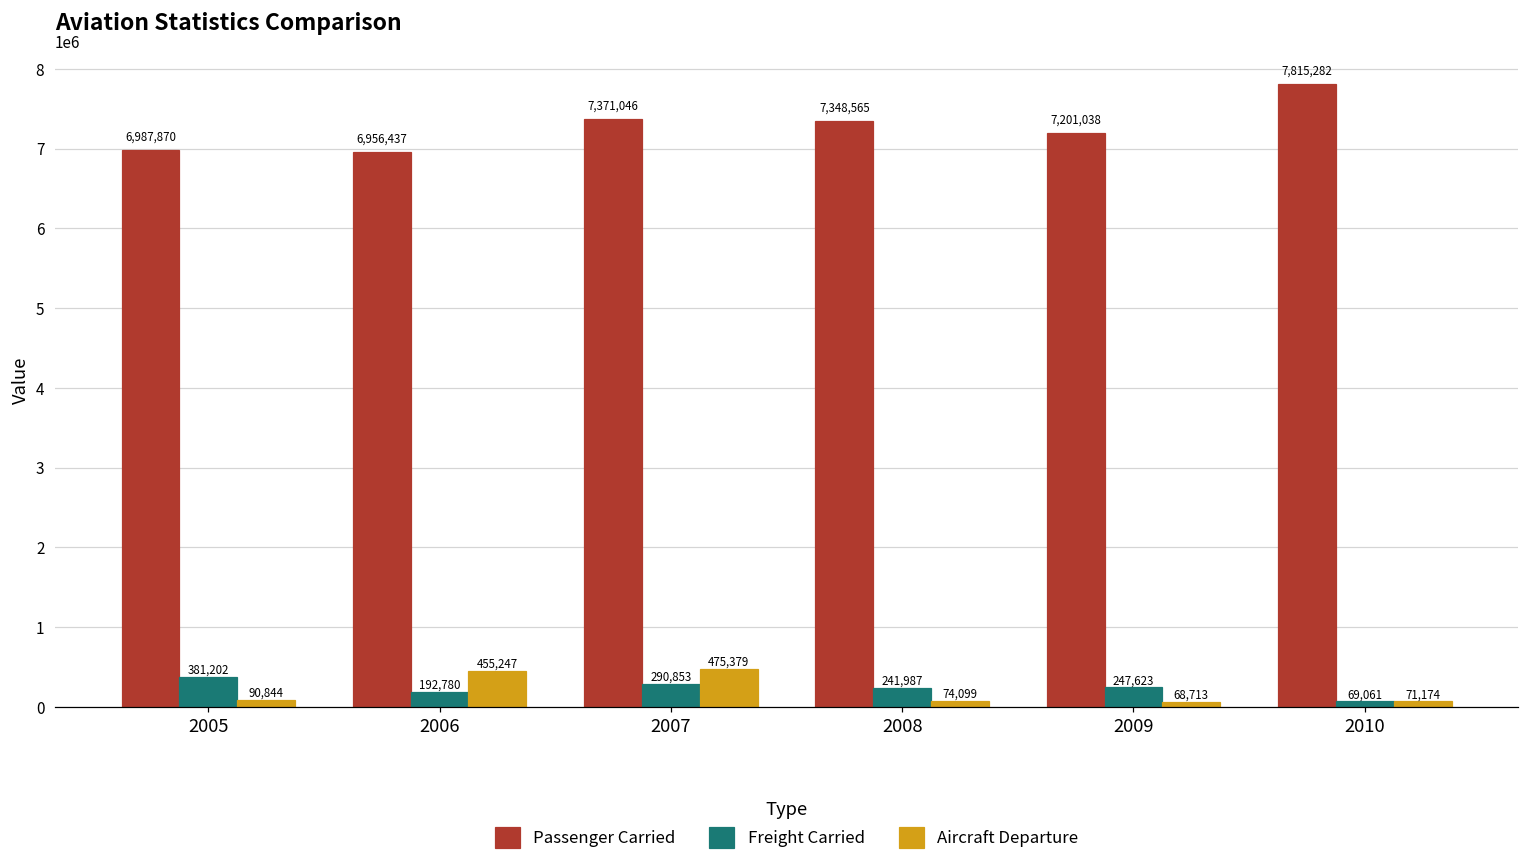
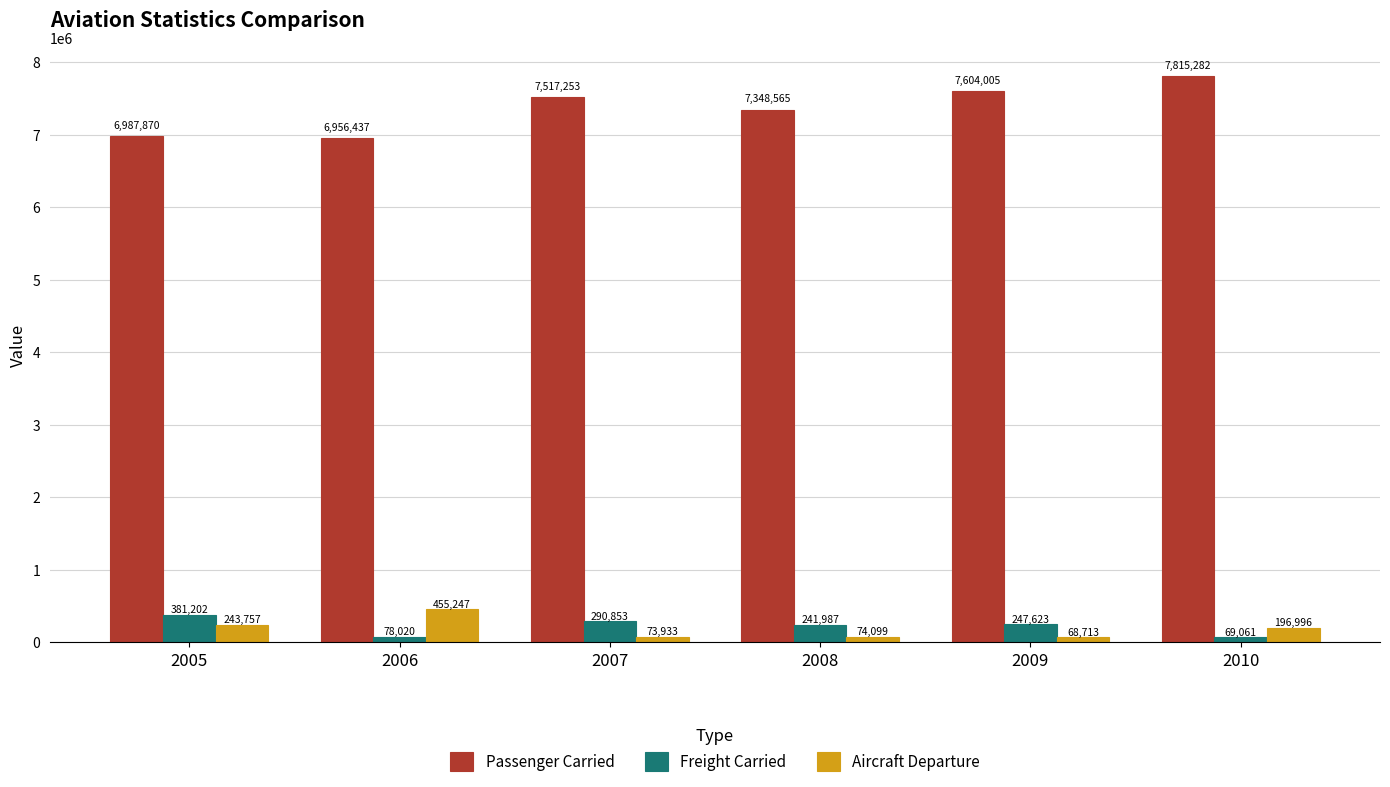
  {
    "Passenger Carried": {
      "2005": "6,987,870",
      "2006": "6,956,437",
-     "2007": "7,371,046",
+     "2007": "7,517,253",
      "2008": "7,348,565",
-     "2009": "7,201,038",
+     "2009": "7,604,005",
      "2010": "7,815,282"
    },
    "Freight Carried": {
      "2005": "381,202",
-     "2006": "192,780",
+     "2006": "78,020",
      "2007": "290,853",
      "2008": "241,987",
      "2009": "247,623",
      "2010": "69,061"
    },
    "Aircraft Departure": {
-     "2005": "90,844",
+     "2005": "243,757",
      "2006": "455,247",
-     "2007": "475,379",
+     "2007": "73,933",
      "2008": "74,099",
      "2009": "68,713",
-     "2010": "71,174"
+     "2010": "196,996"
    }
  }
